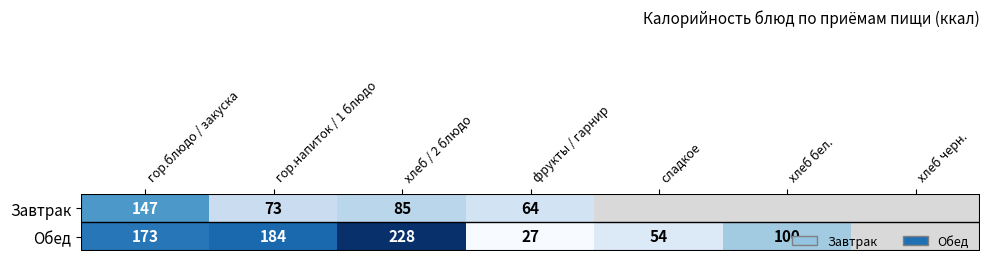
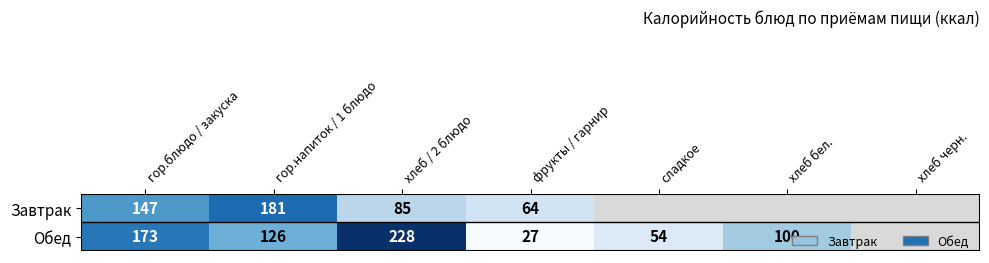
  {
    "Завтрак": {
      "гор.блюдо / закуска": 147,
-     "гор.напиток / 1 блюдо": 73,
+     "гор.напиток / 1 блюдо": 181,
      "хлеб / 2 блюдо": 85,
      "фрукты / гарнир": 64
    },
    "Обед": {
      "гор.блюдо / закуска": 173,
-     "гор.напиток / 1 блюдо": 184,
+     "гор.напиток / 1 блюдо": 126,
      "хлеб / 2 блюдо": 228,
      "фрукты / гарнир": 27,
      "сладкое": 54,
      "хлеб бел.": 100
    }
  }
